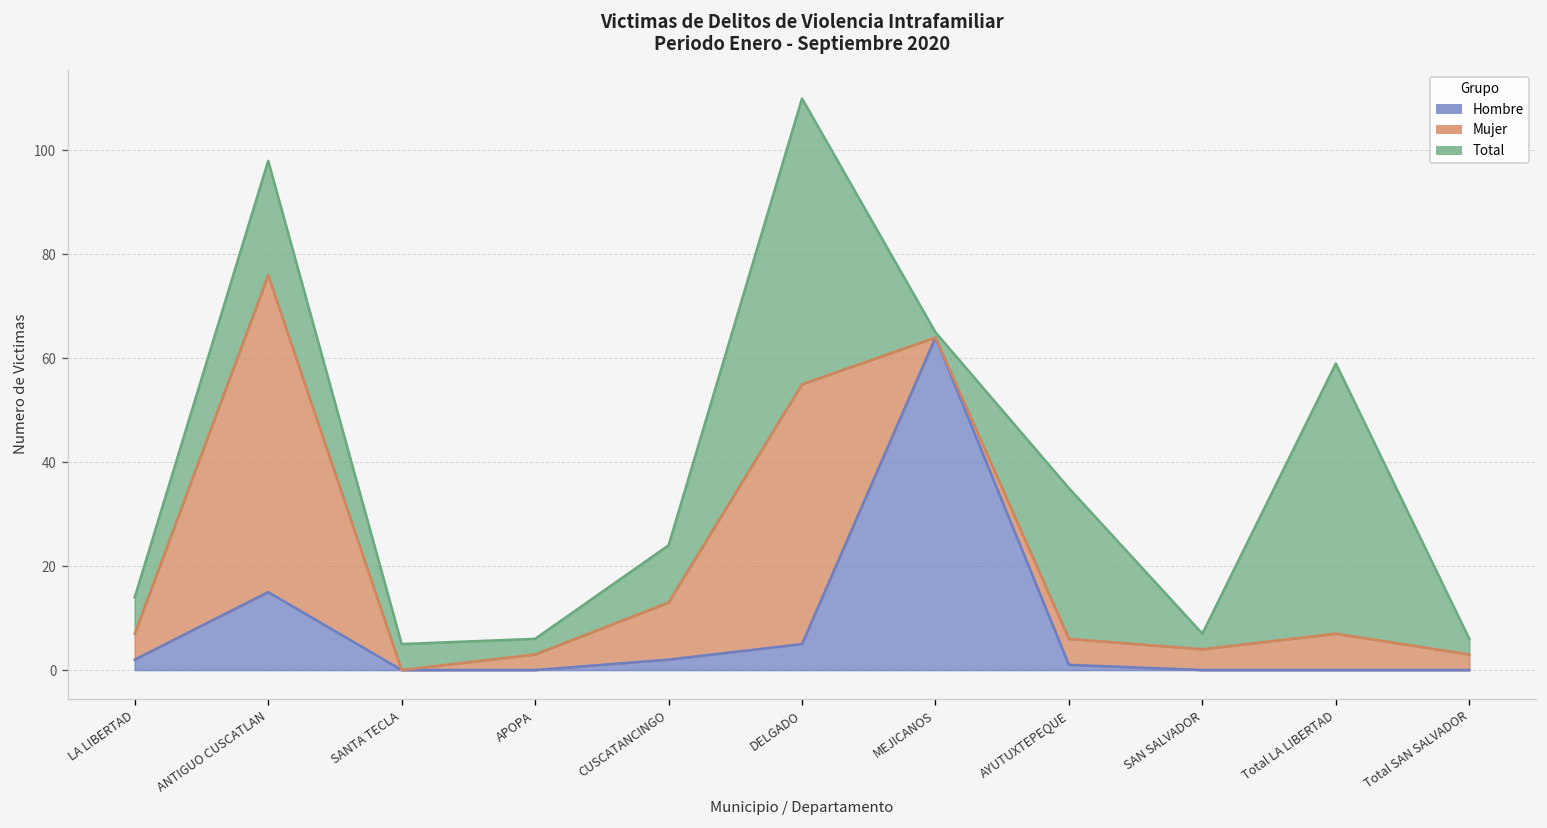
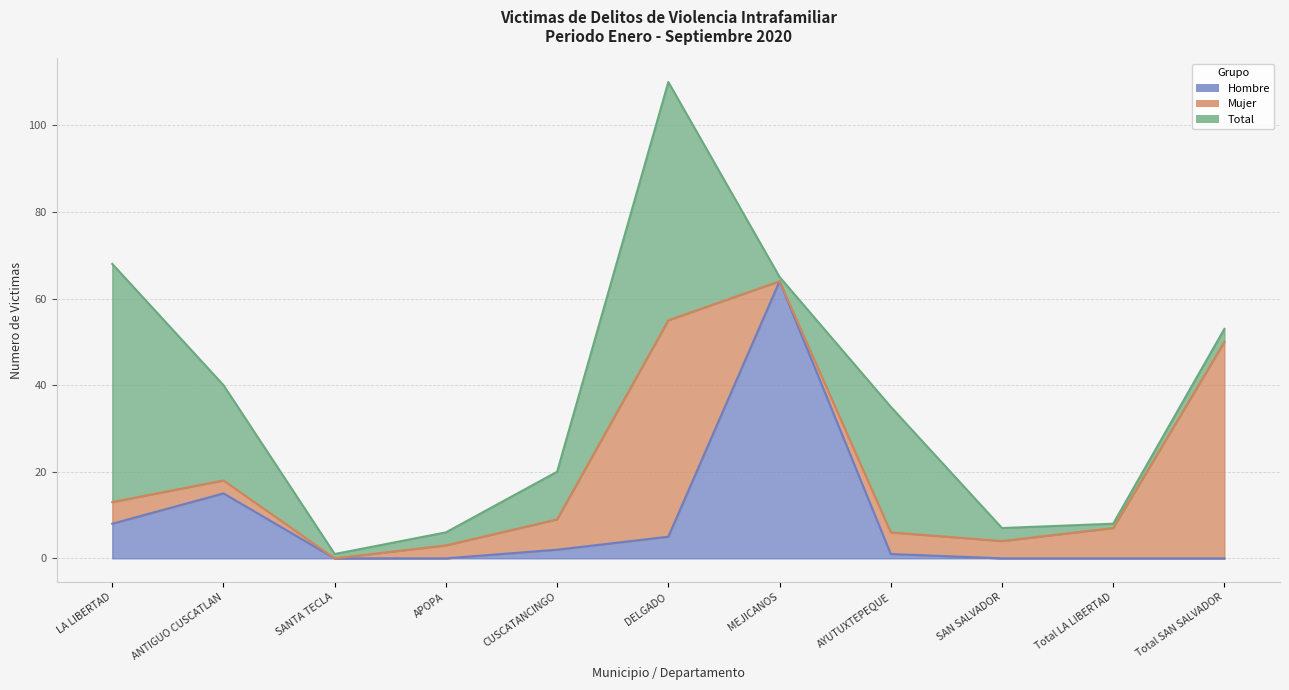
  {
    "Hombre": {
-     "LA LIBERTAD": 2,
+     "LA LIBERTAD": 8,
      "ANTIGUO CUSCATLAN": 15,
      "APOPA": 0,
      "CUSCATANCINGO": 2,
      "DELGADO": 5,
      "AYUTUXTEPEQUE": 1,
      "SAN SALVADOR": 0,
      "Total LA LIBERTAD": 0,
      "Total SAN SALVADOR": 0
    },
    "Mujer": {
      "LA LIBERTAD": 5,
-     "ANTIGUO CUSCATLAN": 61,
+     "ANTIGUO CUSCATLAN": 3,
      "APOPA": 3,
-     "CUSCATANCINGO": 11,
+     "CUSCATANCINGO": 7,
      "DELGADO": 50,
      "AYUTUXTEPEQUE": 5,
      "SAN SALVADOR": 4,
      "Total LA LIBERTAD": 7,
-     "Total SAN SALVADOR": 3
+     "Total SAN SALVADOR": 50
    },
    "Total": {
-     "LA LIBERTAD": 7,
+     "LA LIBERTAD": 55,
      "ANTIGUO CUSCATLAN": 22,
-     "SANTA TECLA": 5,
+     "SANTA TECLA": 1,
      "APOPA": 3,
      "CUSCATANCINGO": 11,
      "DELGADO": 55,
      "MEJICANOS": 1,
      "AYUTUXTEPEQUE": 29,
      "SAN SALVADOR": 3,
-     "Total LA LIBERTAD": 52,
+     "Total LA LIBERTAD": 1,
      "Total SAN SALVADOR": 3
    }
  }
